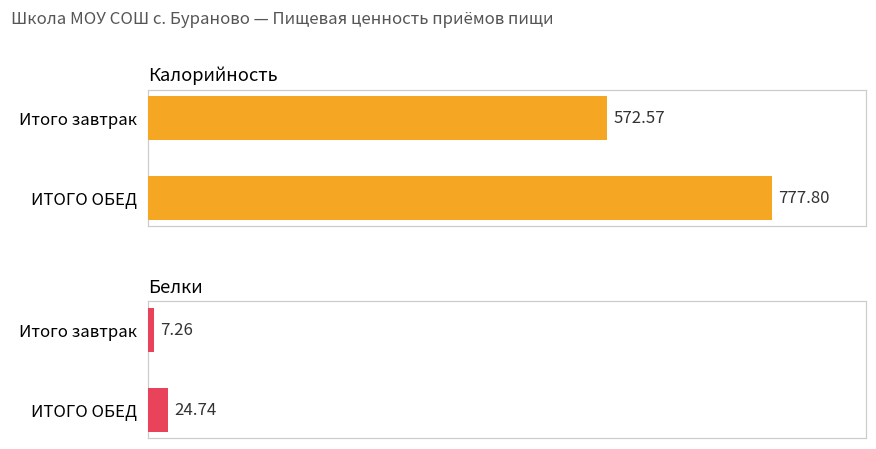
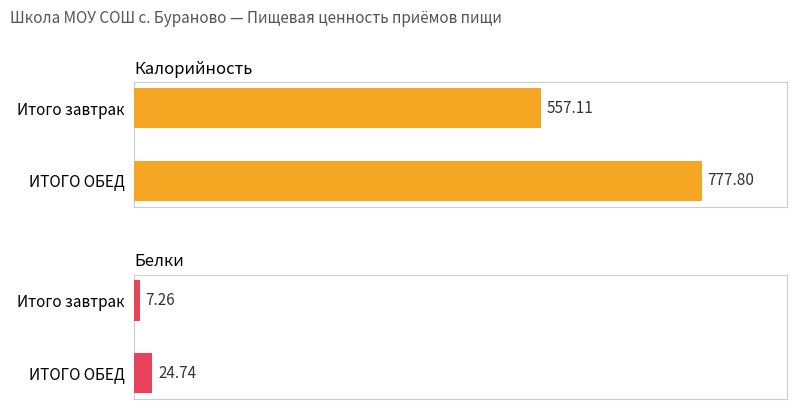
  {
    "Калорийность": {
-     "Итого завтрак": 572.57,
+     "Итого завтрак": 557.11,
      "ИТОГО ОБЕД": 777.80
    },
    "Белки": {
      "Итого завтрак": 7.26,
      "ИТОГО ОБЕД": 24.74
    }
  }
